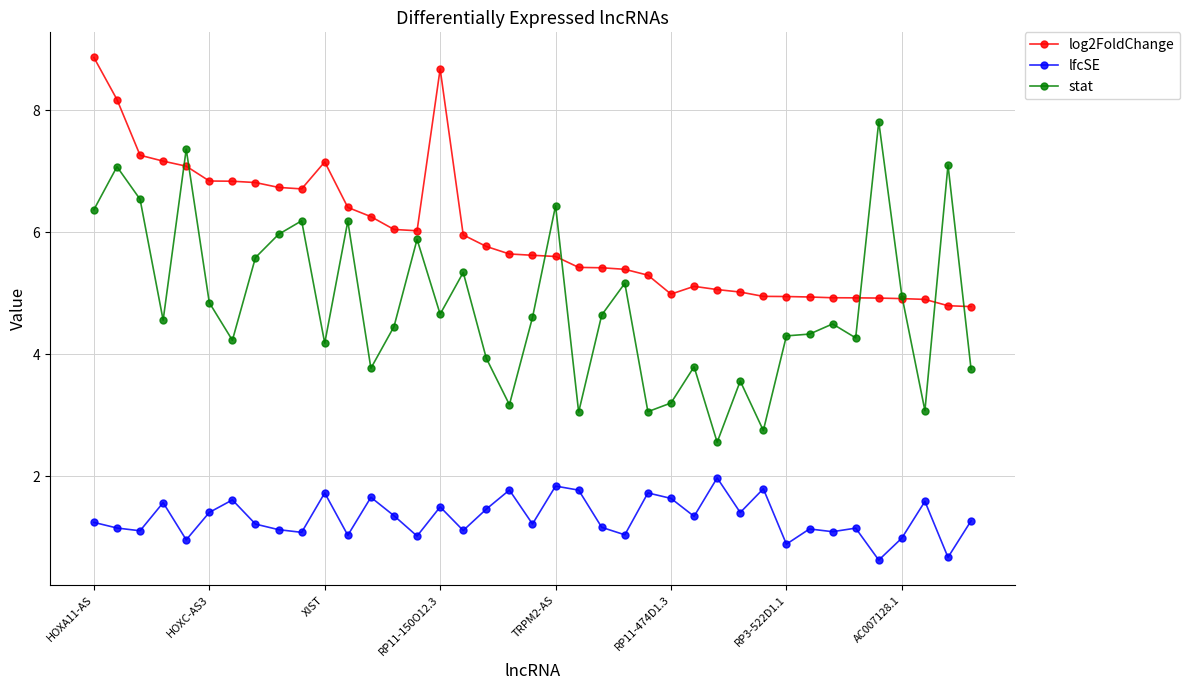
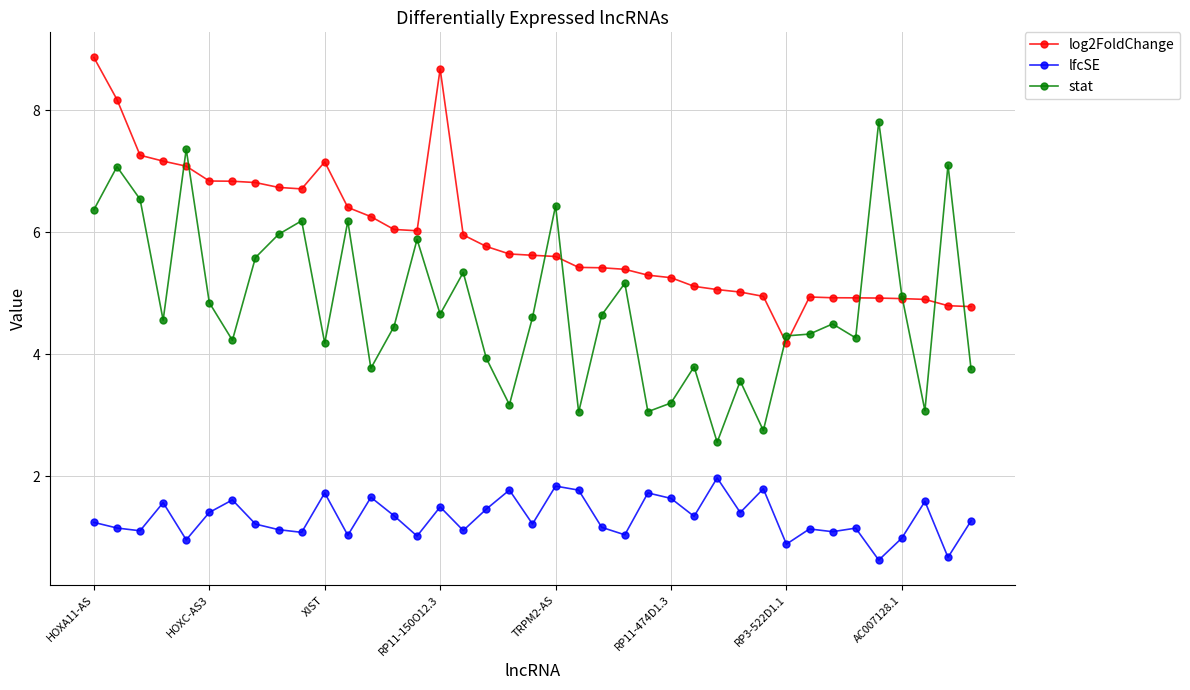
  {
    "log2FoldChange": {
      "HOXA11-AS": 8.9,
      "HOXC-AS3": 6.8,
      "XIST": 7.2,
      "RP11-150O12.3": 8.7,
      "TRPM2-AS": 5.6,
-     "RP11-474D1.3": 5.0,
-     "RP3-522D1.1": 4.9,
+     "RP11-474D1.3": 5.3,
+     "RP3-522D1.1": 4.2,
      "AC007128.1": 4.9
    },
    "lfcSE": {
      "HOXA11-AS": 1.2,
      "HOXC-AS3": 1.4,
      "XIST": 1.7,
      "RP11-150O12.3": 1.5,
      "TRPM2-AS": 1.8,
      "RP11-474D1.3": 1.6,
      "RP3-522D1.1": 0.9,
      "AC007128.1": 1.0
    },
    "stat": {
      "HOXA11-AS": 6.4,
      "HOXC-AS3": 4.8,
      "XIST": 4.2,
      "RP11-150O12.3": 4.7,
      "TRPM2-AS": 6.4,
      "RP11-474D1.3": 3.2,
      "RP3-522D1.1": 4.3,
      "AC007128.1": 5.0
    }
  }
